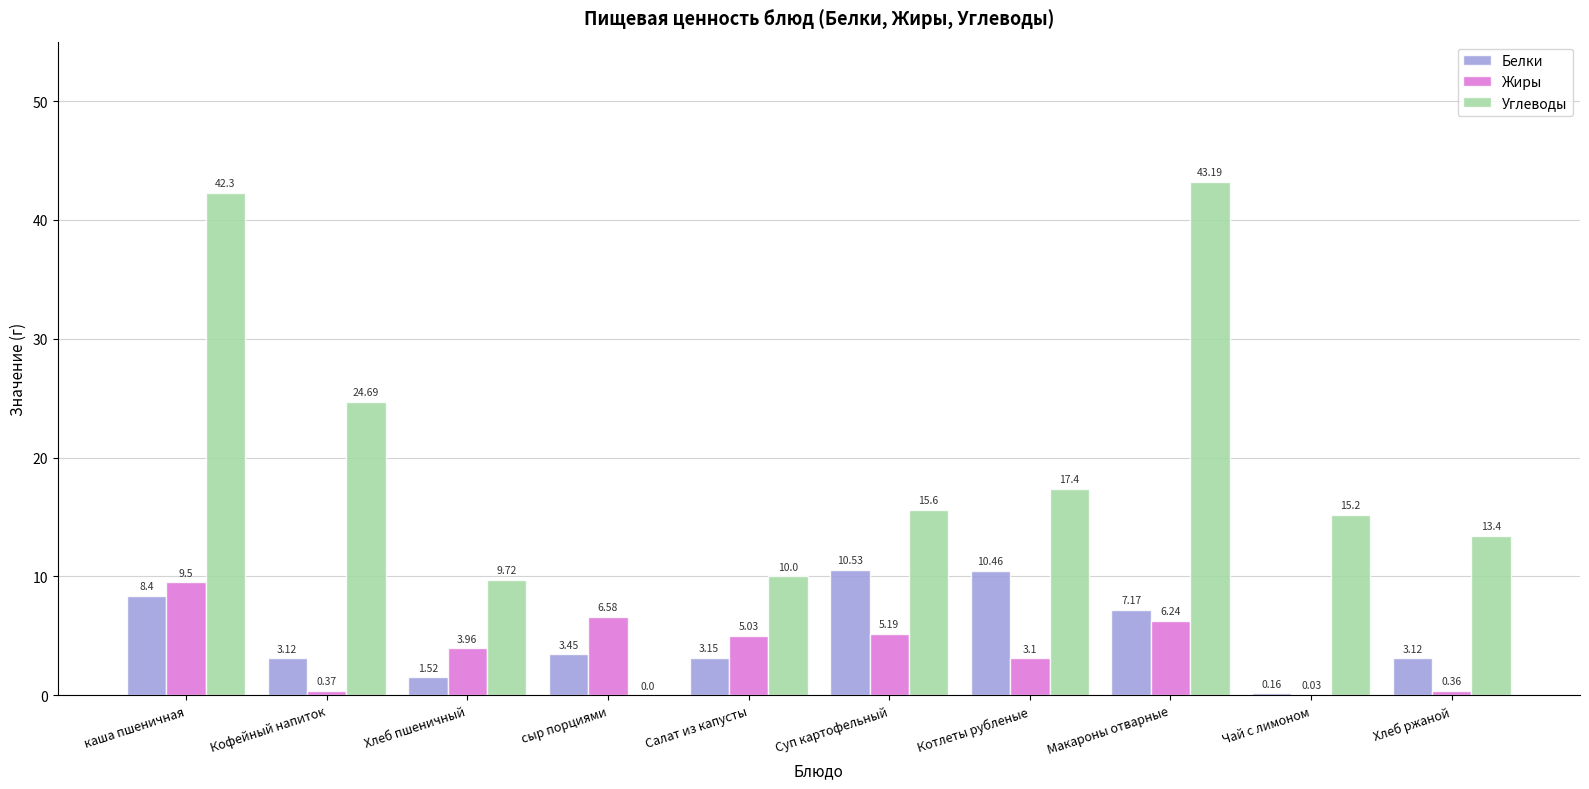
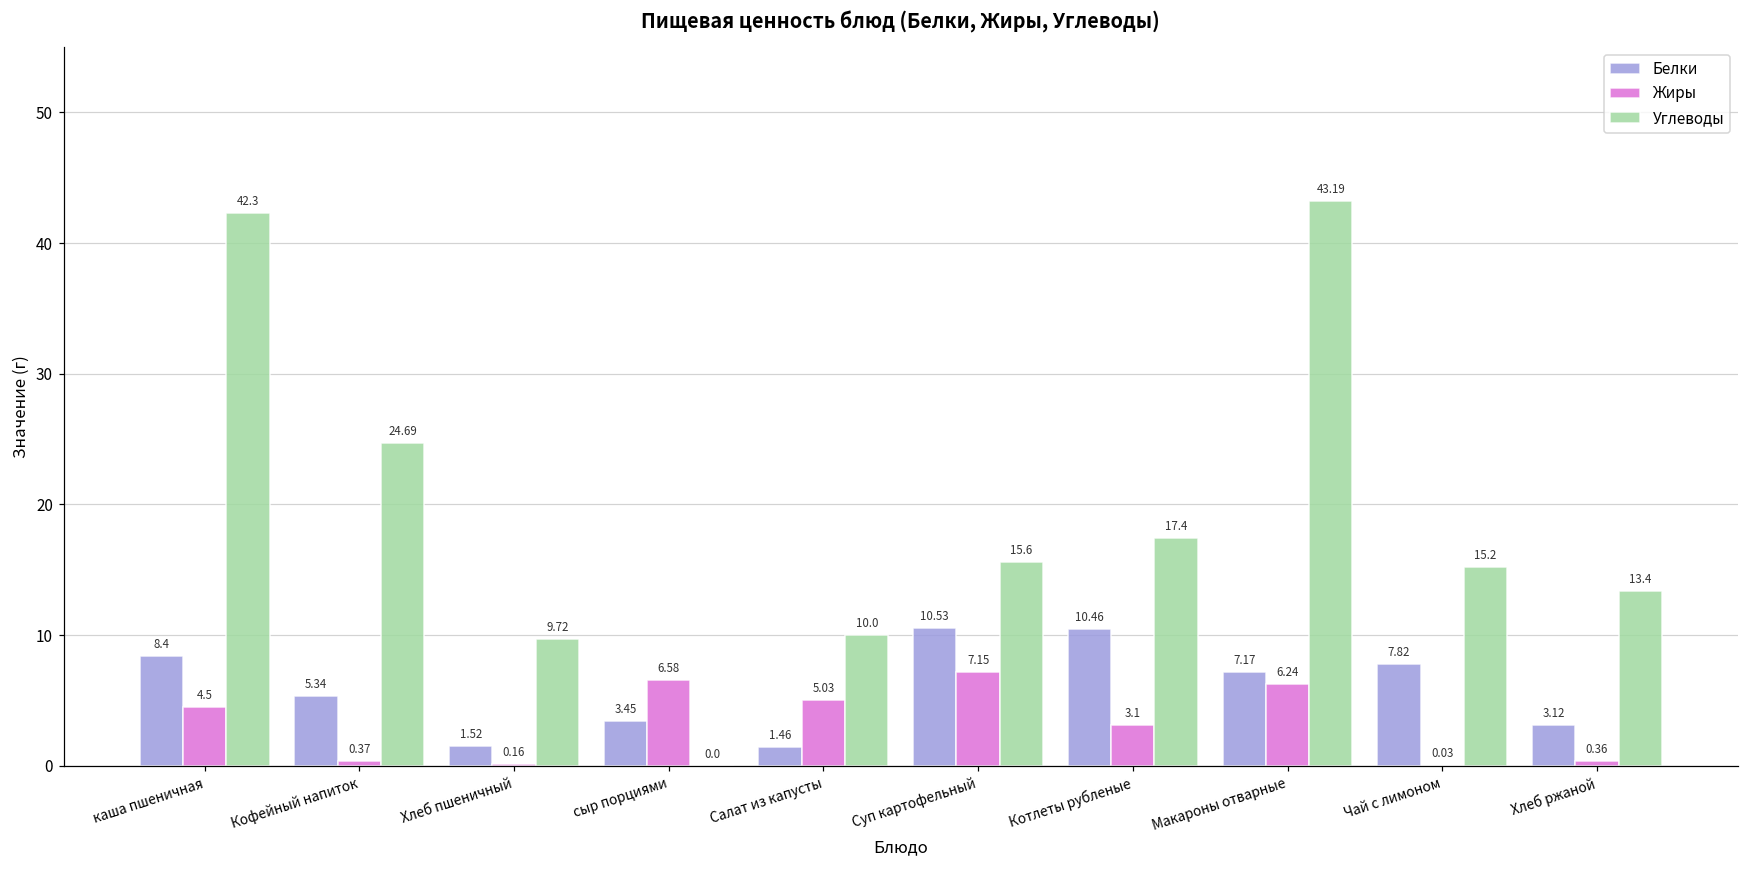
  {
    "Белки": {
      "каша пшеничная": 8.4,
-     "Кофейный напиток": 3.12,
+     "Кофейный напиток": 5.34,
      "Хлеб пшеничный": 1.52,
      "сыр порциями": 3.45,
-     "Салат из капусты": 3.15,
+     "Салат из капусты": 1.46,
      "Суп картофельный": 10.53,
      "Котлеты рубленые": 10.46,
      "Макароны отварные": 7.17,
-     "Чай с лимоном": 0.16,
+     "Чай с лимоном": 7.82,
      "Хлеб ржаной": 3.12
    },
    "Жиры": {
-     "каша пшеничная": 9.5,
+     "каша пшеничная": 4.5,
      "Кофейный напиток": 0.37,
-     "Хлеб пшеничный": 3.96,
+     "Хлеб пшеничный": 0.16,
      "сыр порциями": 6.58,
      "Салат из капусты": 5.03,
-     "Суп картофельный": 5.19,
+     "Суп картофельный": 7.15,
      "Котлеты рубленые": 3.1,
      "Макароны отварные": 6.24,
      "Чай с лимоном": 0.03,
      "Хлеб ржаной": 0.36
    },
    "Углеводы": {
      "каша пшеничная": 42.3,
      "Кофейный напиток": 24.69,
      "Хлеб пшеничный": 9.72,
      "сыр порциями": 0.0,
      "Салат из капусты": 10.0,
      "Суп картофельный": 15.6,
      "Котлеты рубленые": 17.4,
      "Макароны отварные": 43.19,
      "Чай с лимоном": 15.2,
      "Хлеб ржаной": 13.4
    }
  }
